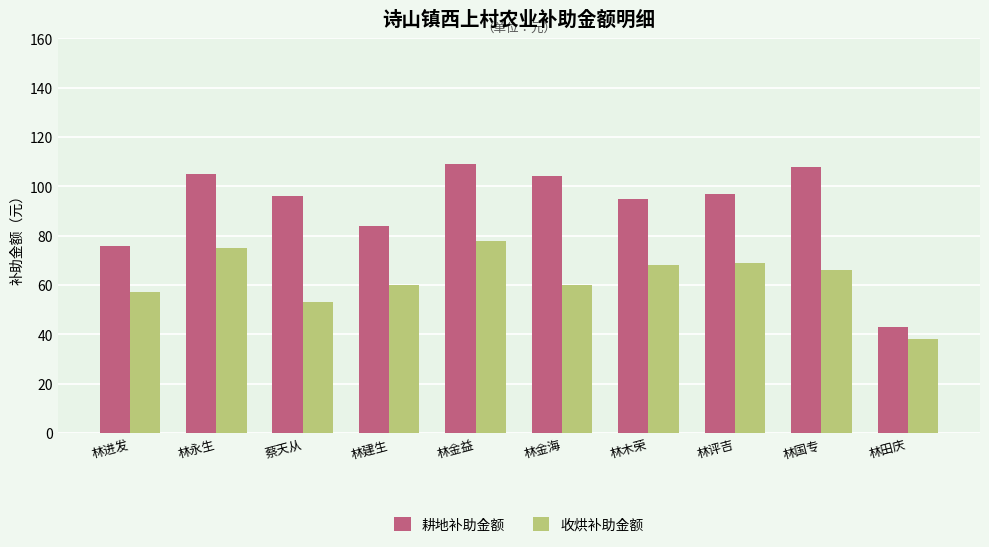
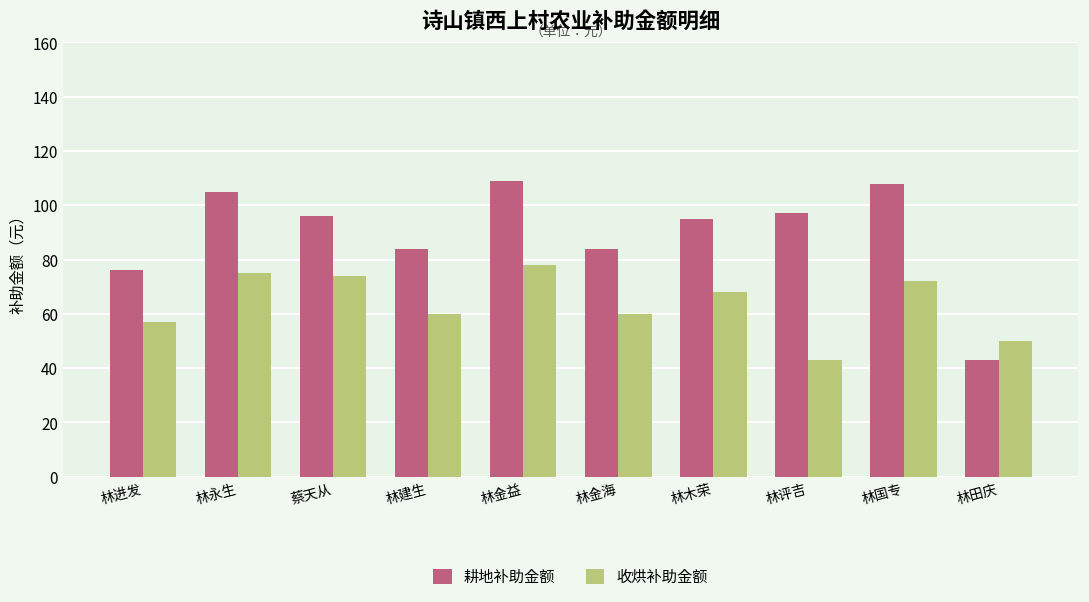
  {
    "耕地补助金额": {
      "林进发": 76,
      "林永生": 105,
      "蔡天从": 96,
      "林建生": 84,
      "林金益": 109,
-     "林金海": 104,
+     "林金海": 84,
      "林木荣": 95,
      "林评吉": 97,
      "林国专": 108,
      "林田庆": 43
    },
    "收烘补助金额": {
      "林进发": 57,
      "林永生": 75,
-     "蔡天从": 53,
+     "蔡天从": 74,
      "林建生": 60,
      "林金益": 78,
      "林金海": 60,
      "林木荣": 68,
-     "林评吉": 69,
-     "林国专": 66,
-     "林田庆": 38
+     "林评吉": 43,
+     "林国专": 72,
+     "林田庆": 50
    }
  }
